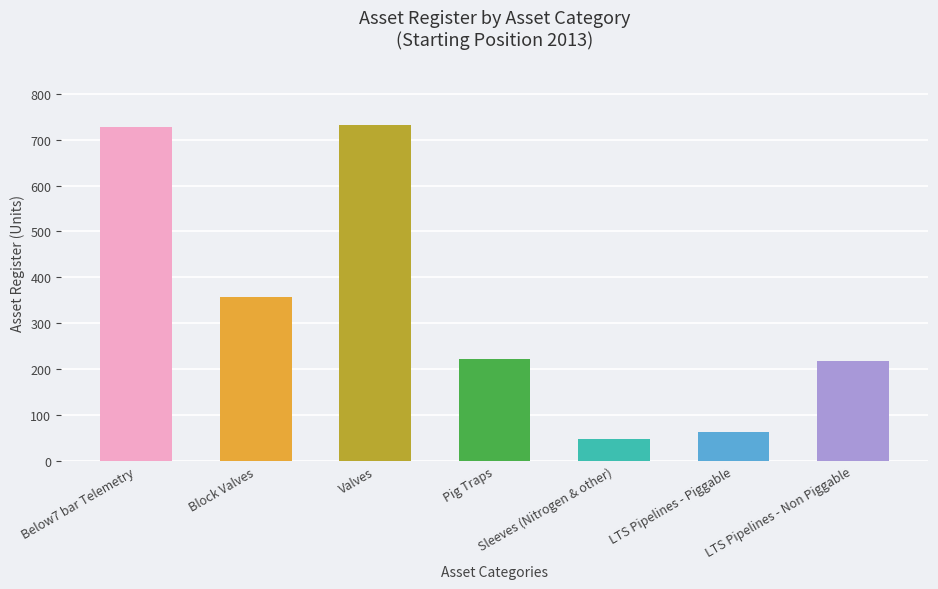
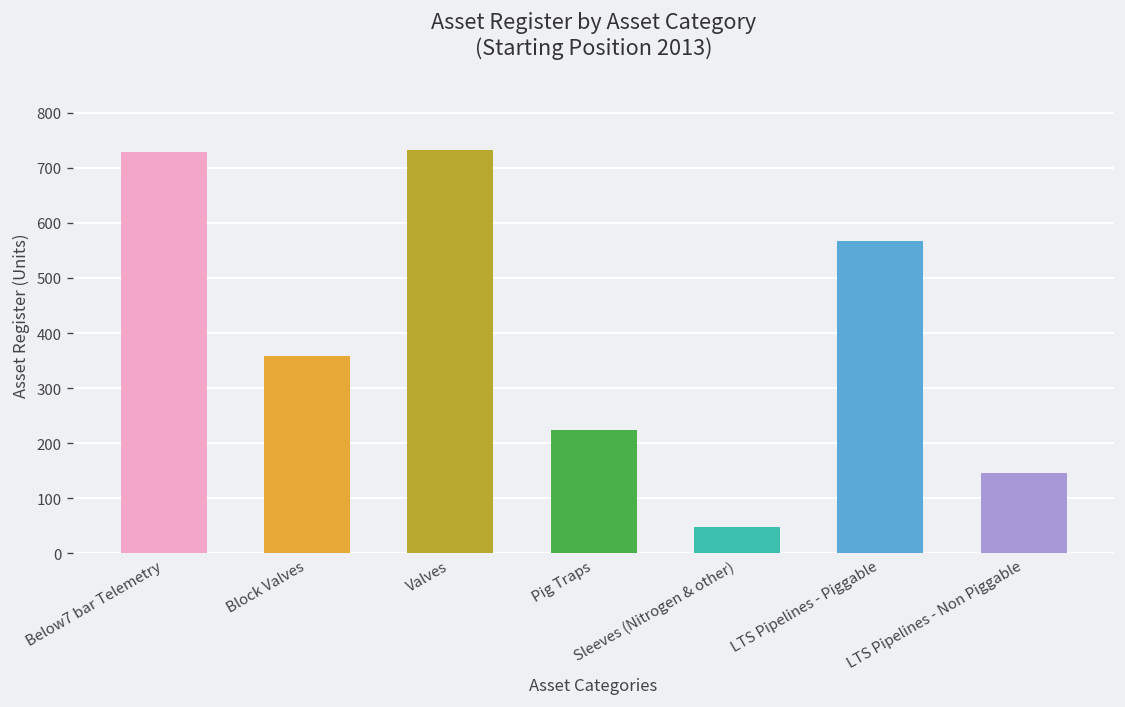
  {
    "Below7 bar Telemetry": 730,
    "Block Valves": 360,
    "Valves": 730,
    "Pig Traps": 220,
    "Sleeves (Nitrogen & other)": 50,
-   "LTS Pipelines - Piggable": 60,
-   "LTS Pipelines - Non Piggable": 220
+   "LTS Pipelines - Piggable": 570,
+   "LTS Pipelines - Non Piggable": 150
  }
